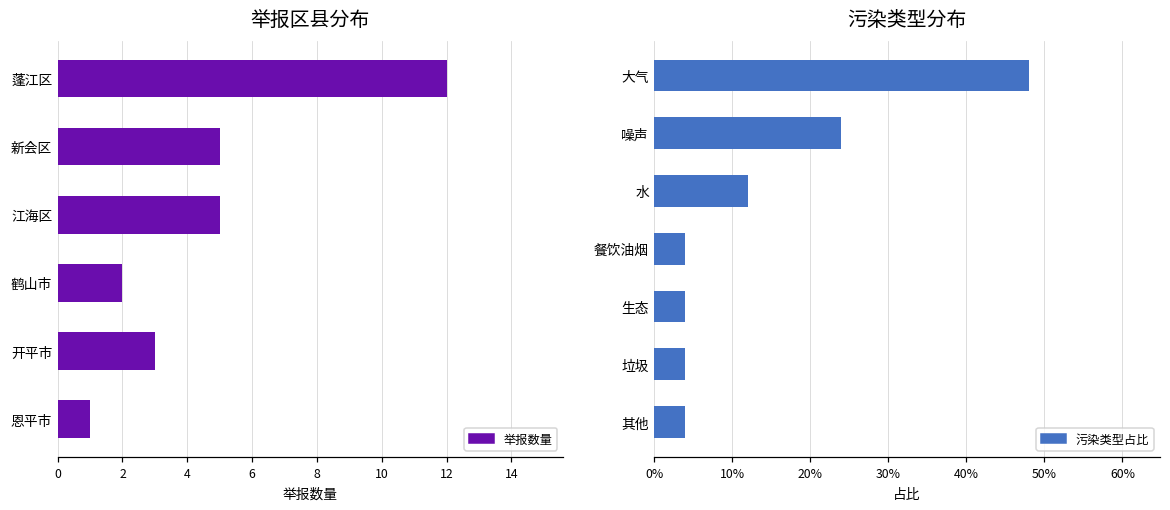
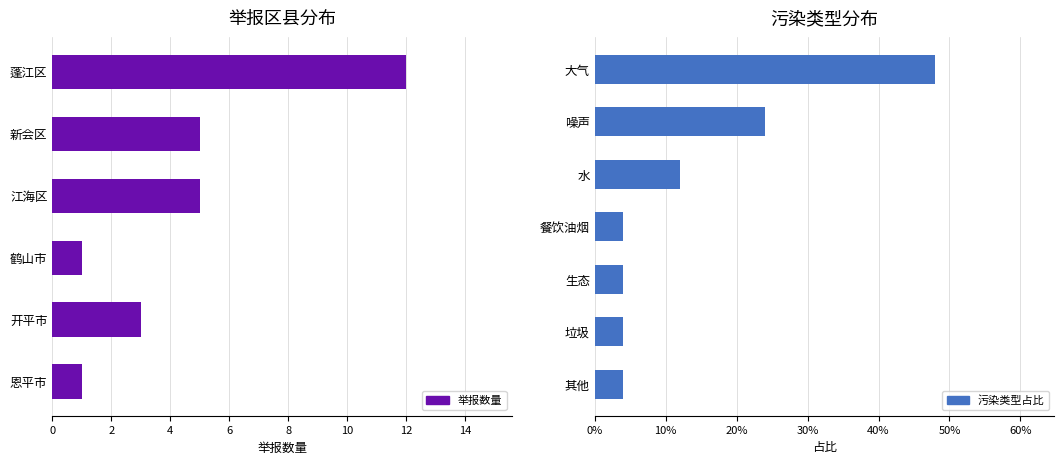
  {
    "举报区县分布": {
      "蓬江区": "12",
      "新会区": "5",
      "江海区": "5",
-     "鹤山市": "2",
+     "鹤山市": "1",
      "开平市": "3",
      "恩平市": "1"
    },
    "污染类型分布": {
      "大气": "48%",
      "噪声": "24%",
      "水": "12%",
      "餐饮油烟": "4%",
      "生态": "4%",
      "垃圾": "4%",
      "其他": "4%"
    }
  }
